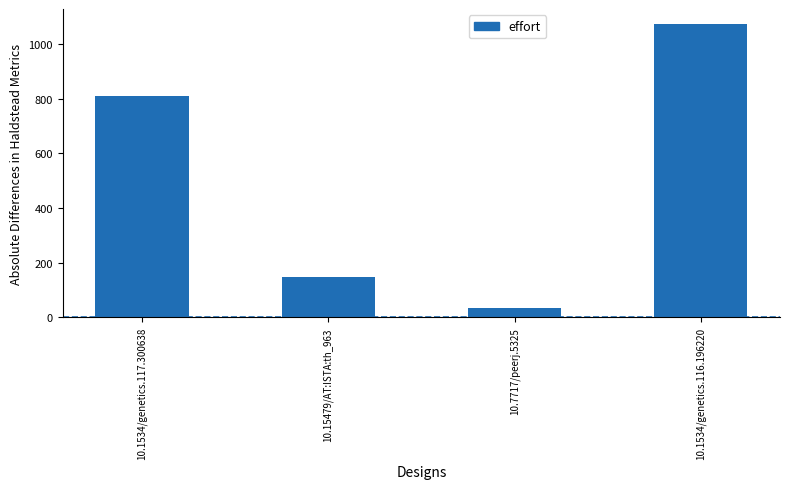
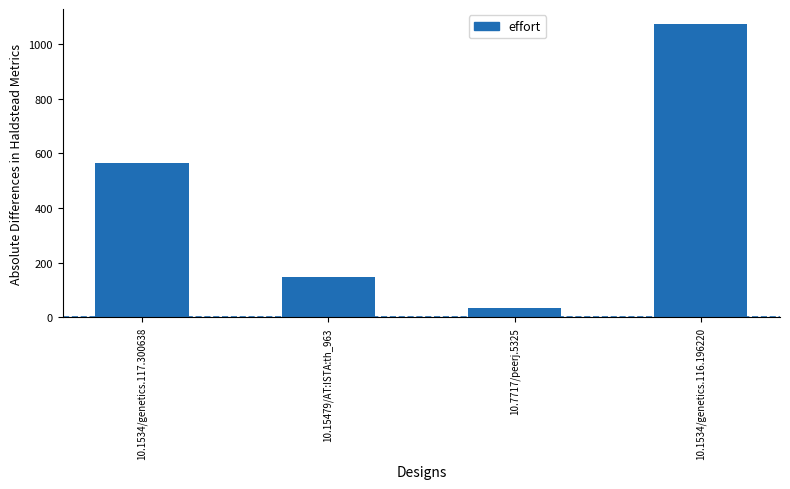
  {
-   "10.1534/genetics.117.300638": 810,
+   "10.1534/genetics.117.300638": 560,
    "10.15479/AT:ISTA:th_963": 150,
    "10.7717/peerj.5325": 30,
    "10.1534/genetics.116.196220": 1070
  }
